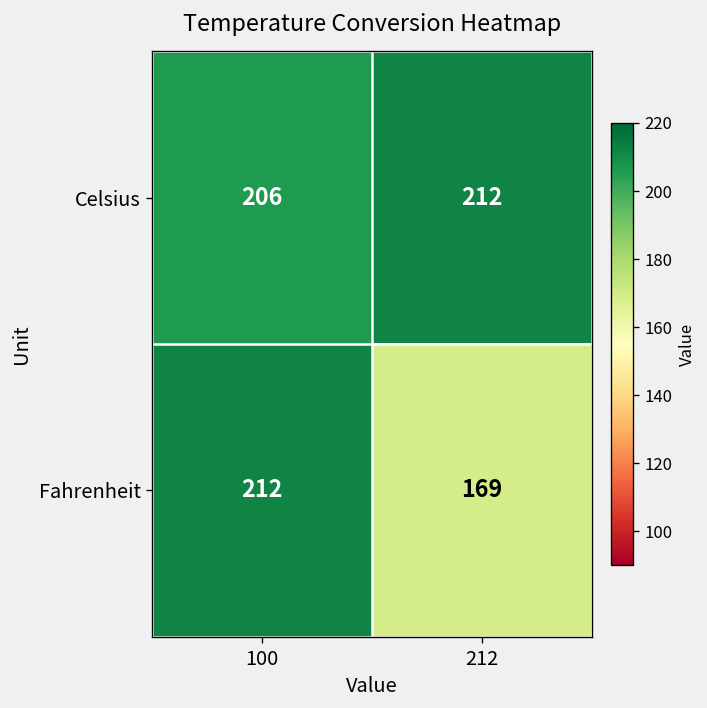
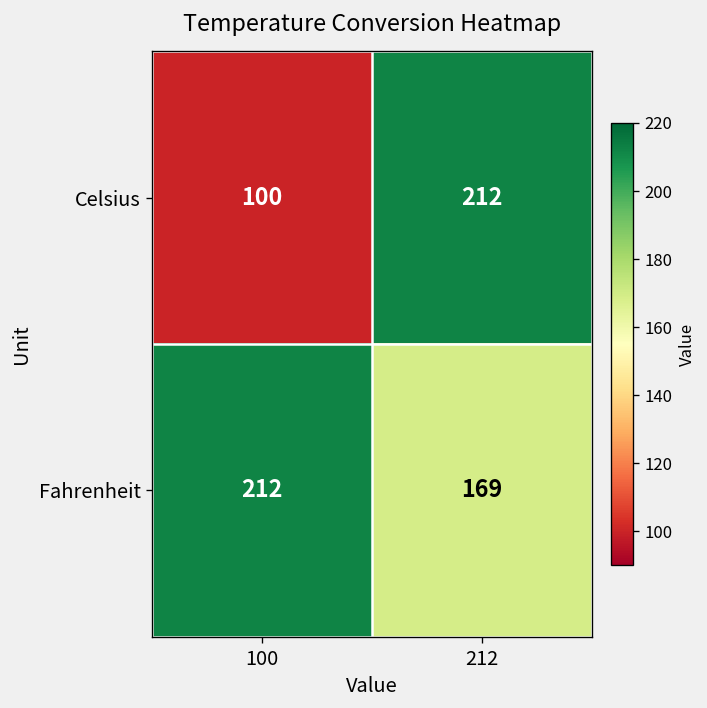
  {
    "Celsius": {
-     "100": 206,
+     "100": 100,
      "212": 212
    },
    "Fahrenheit": {
      "100": 212,
      "212": 169
    }
  }
